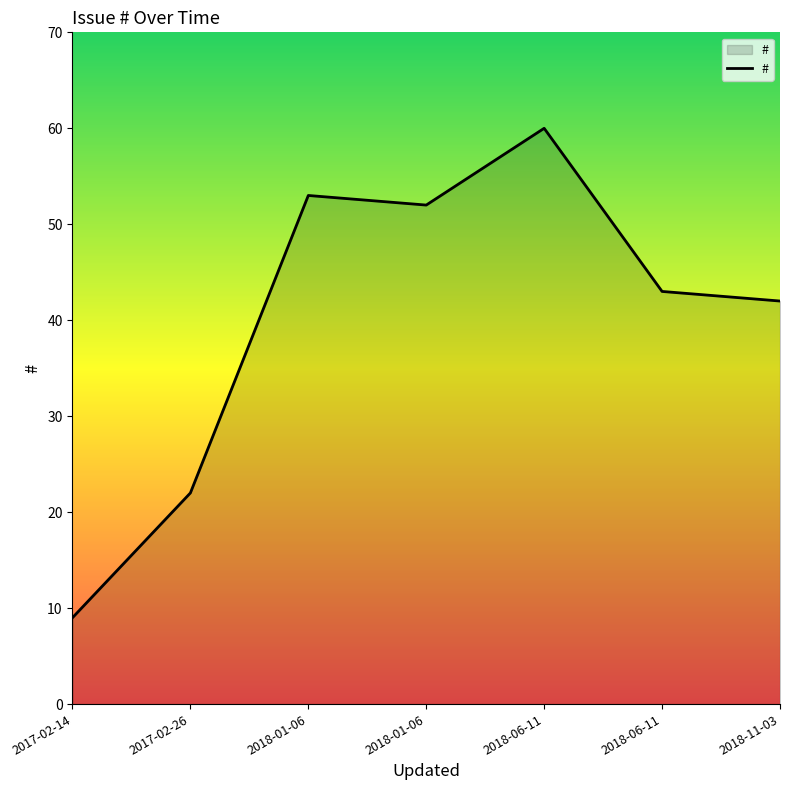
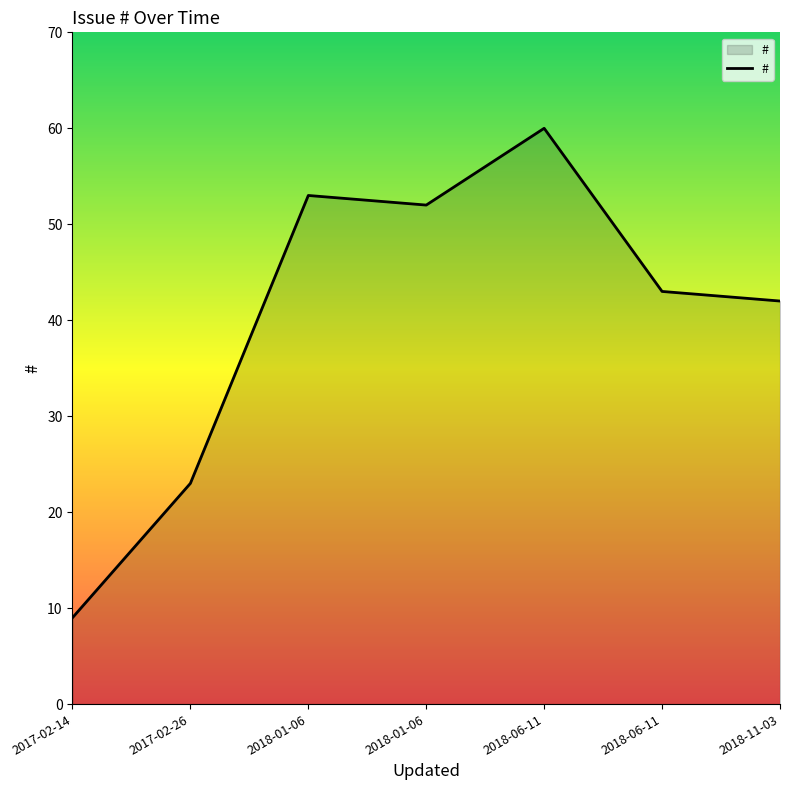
  {
    "2017-02-14": 9,
-   "2017-02-26": 22,
+   "2017-02-26": 23,
    "2018-11-03": 42
  }
